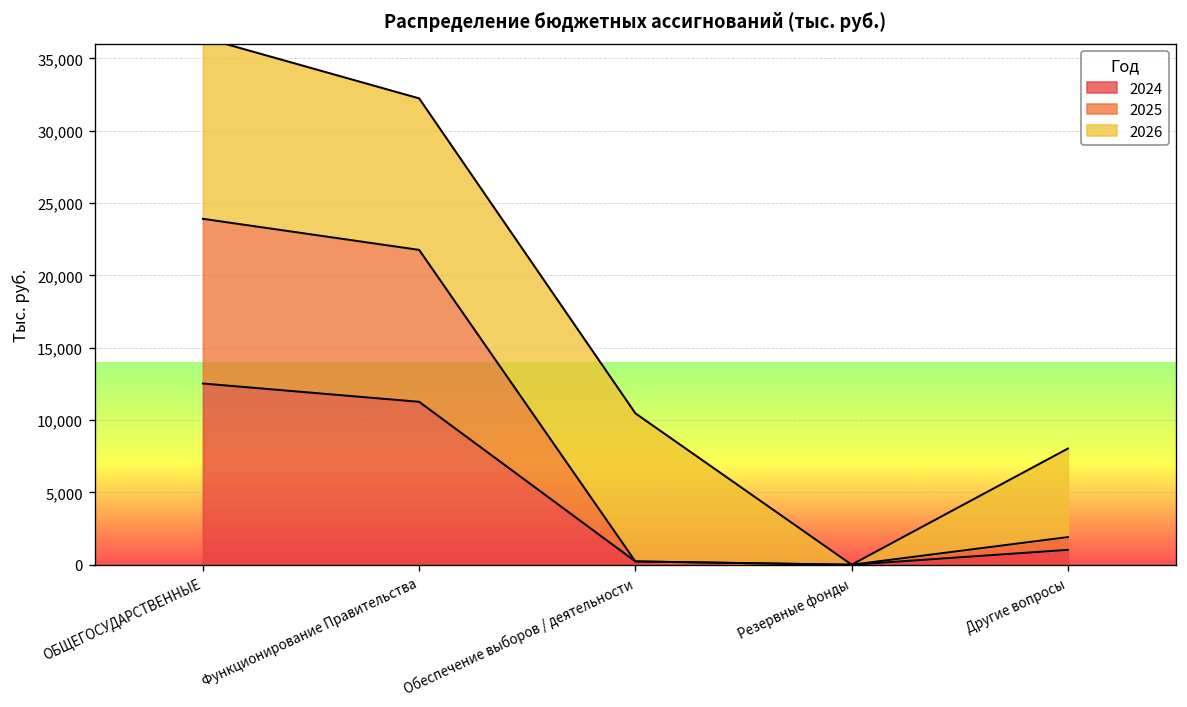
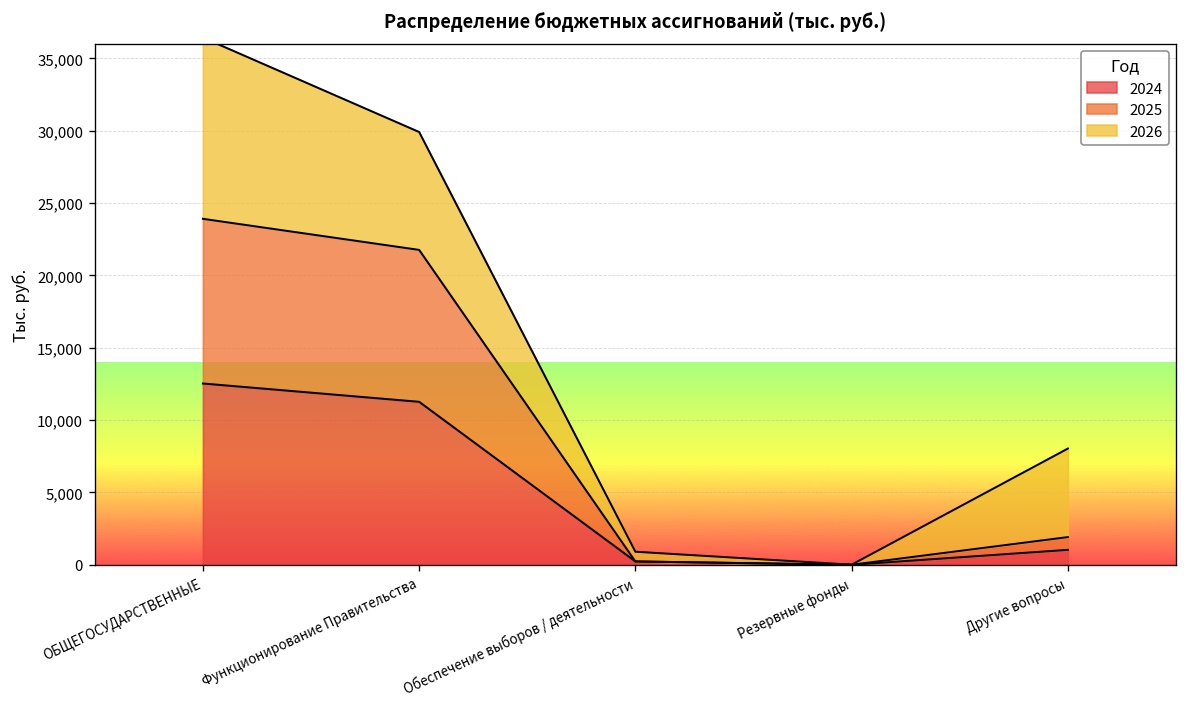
  {
    "2026": {
-     "Функционирование Правительства": "10,500",
-     "Обеспечение выборов / деятельности": "10,200",
+     "Функционирование Правительства": "8,100",
+     "Обеспечение выборов / деятельности": "700",
      "Другие вопросы": "6,100"
    }
  }
